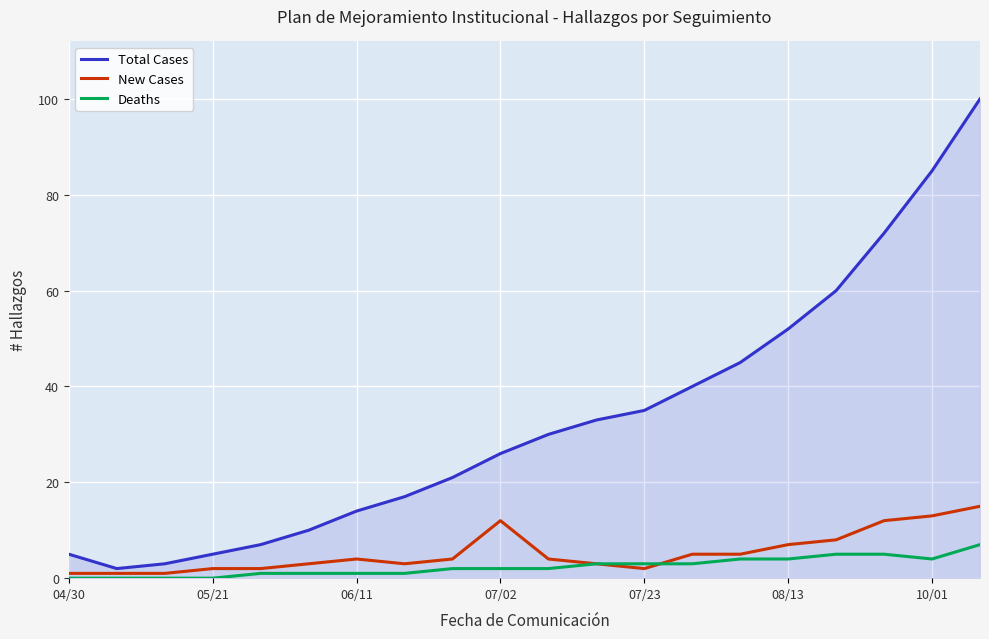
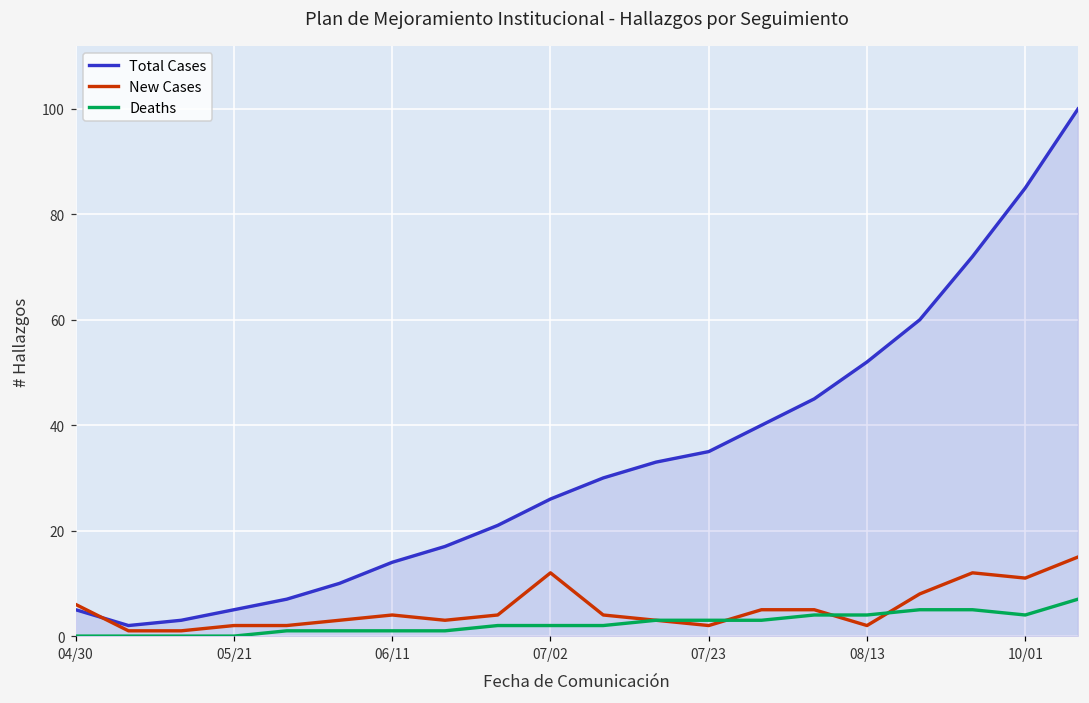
  {
    "Total Cases": {
      "04/30": 5,
      "05/21": 5,
      "06/11": 14,
      "07/02": 26,
      "07/23": 35,
      "08/13": 52,
      "10/01": 85
    },
    "New Cases": {
-     "04/30": 1,
+     "04/30": 6,
      "05/21": 2,
      "06/11": 4,
      "07/02": 12,
      "07/23": 2,
-     "08/13": 7,
-     "10/01": 13
+     "08/13": 2,
+     "10/01": 11
    },
    "Deaths": {
      "04/30": 0,
      "05/21": 0,
      "06/11": 1,
      "07/02": 2,
      "07/23": 3,
      "08/13": 4,
      "10/01": 4
    }
  }
